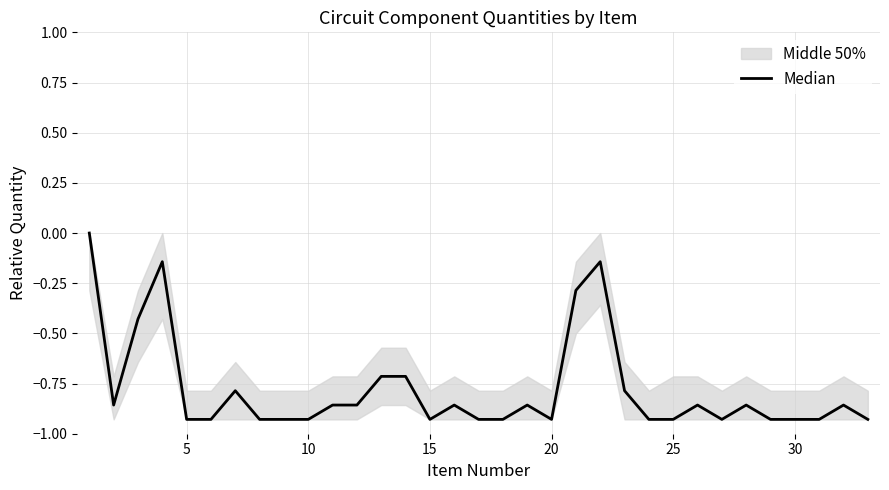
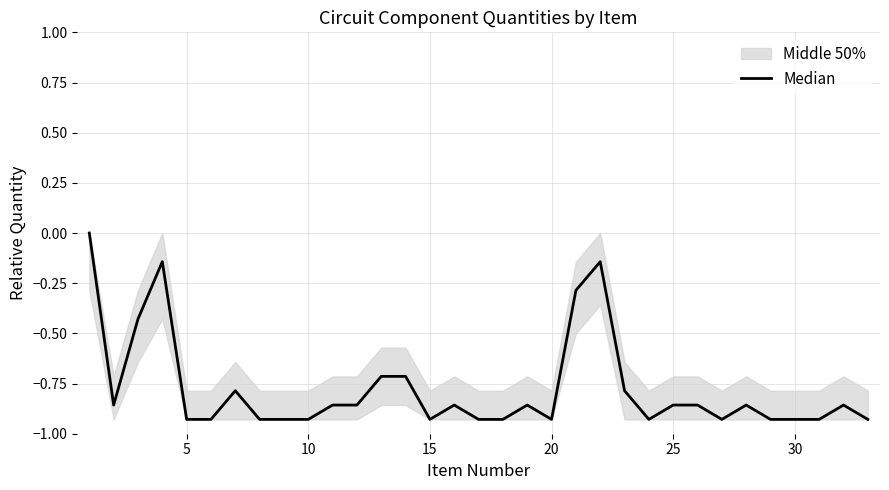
  {
    "Median": {
      "5": -0.93,
      "10": -0.93,
      "15": -0.93,
      "20": -0.93,
-     "25": -0.93,
+     "25": -0.86,
      "30": -0.93
    }
  }
